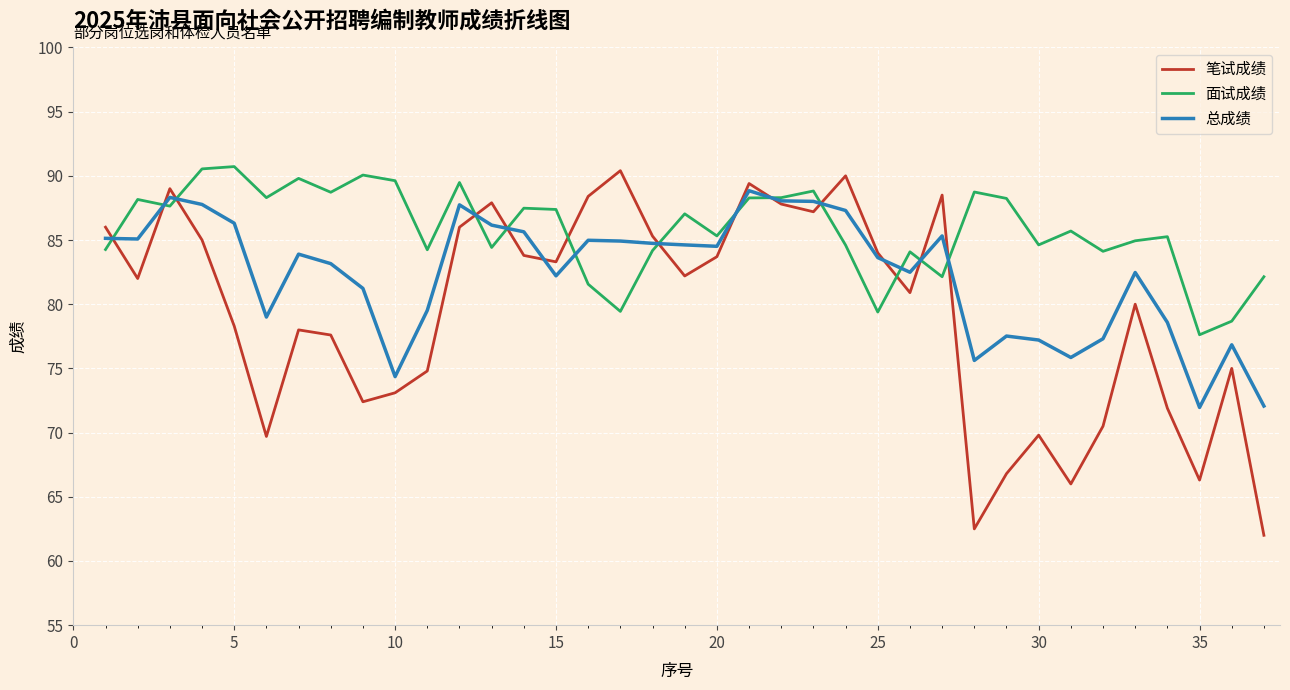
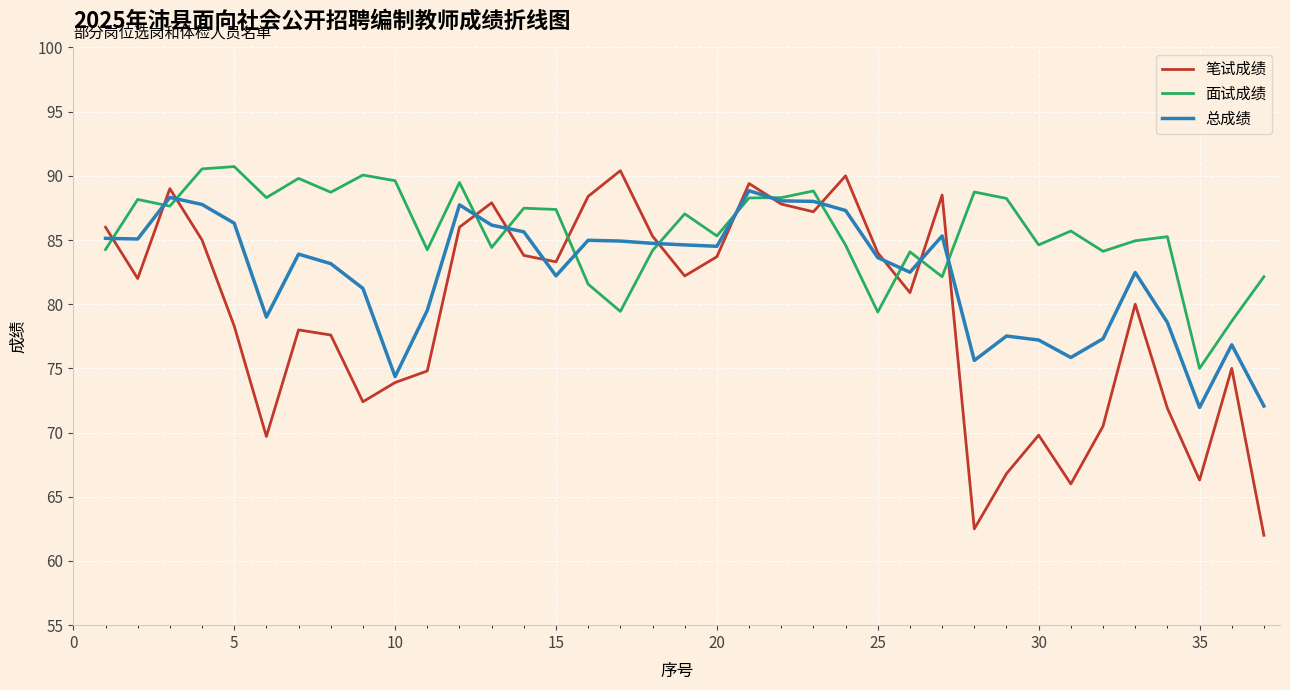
  {
    "笔试成绩": {
      "5": 78.3,
-     "10": 73.1,
+     "10": 73.9,
      "15": 83.3,
      "20": 83.7,
      "25": 84.0,
      "30": 69.8,
      "35": 66.3
    },
    "面试成绩": {
      "5": 90.7,
      "10": 89.6,
      "15": 87.4,
      "20": 85.3,
      "25": 79.4,
      "30": 84.6,
-     "35": 77.6
+     "35": 75.0
    },
    "总成绩": {
      "5": 86.3,
      "10": 74.4,
      "15": 82.2,
      "20": 84.5,
      "25": 83.6,
      "30": 77.2,
      "35": 72.0
    }
  }
